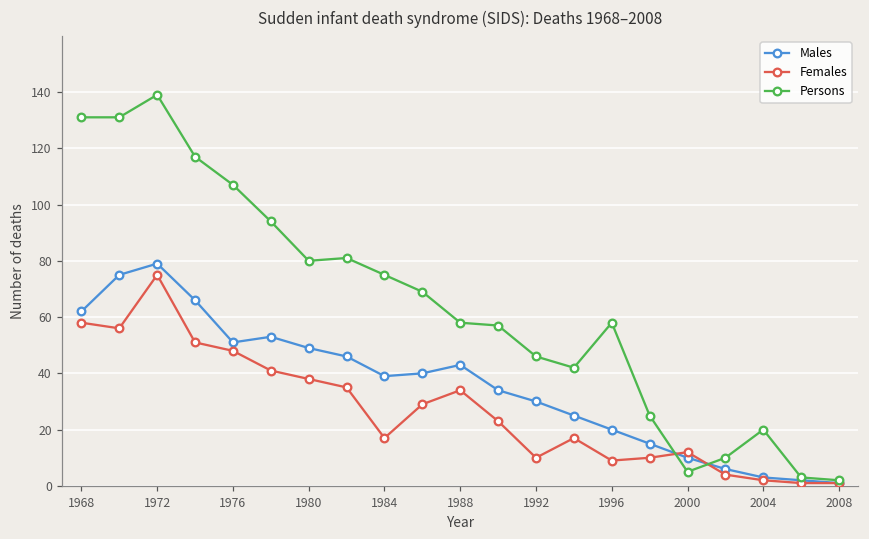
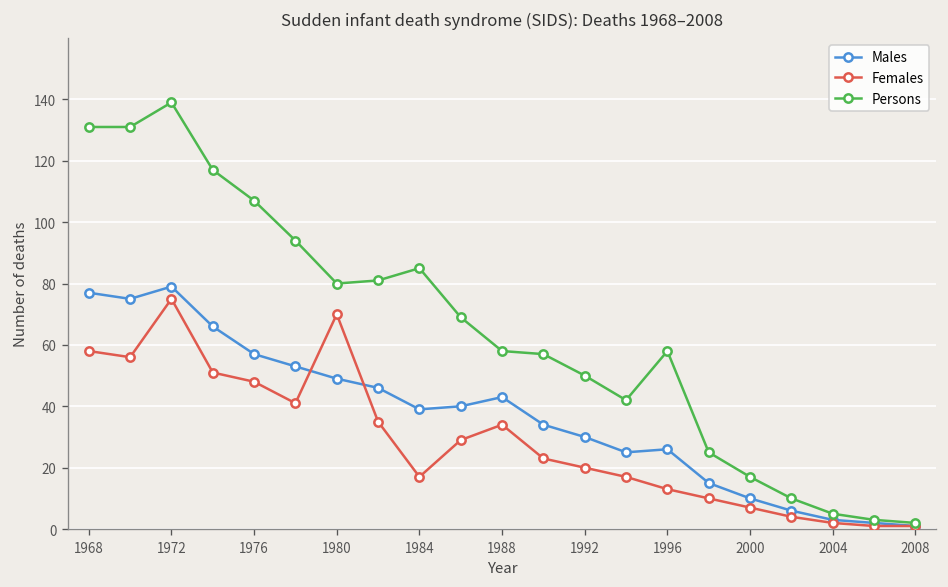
  {
    "Males": {
-     "1968": 62,
+     "1968": 77,
      "1972": 79,
-     "1976": 51,
+     "1976": 57,
      "1980": 49,
      "1984": 39,
      "1988": 43,
      "1992": 30,
-     "1996": 20,
+     "1996": 26,
      "2000": 10,
      "2004": 3
    },
    "Females": {
      "1968": 58,
      "1972": 75,
      "1976": 48,
-     "1980": 38,
+     "1980": 70,
      "1984": 17,
      "1988": 34,
-     "1992": 10,
-     "1996": 9,
-     "2000": 12,
+     "1992": 20,
+     "1996": 13,
+     "2000": 7,
      "2004": 2
    },
    "Persons": {
      "1968": 131,
      "1972": 139,
      "1976": 107,
      "1980": 80,
-     "1984": 75,
+     "1984": 85,
      "1988": 58,
-     "1992": 46,
+     "1992": 50,
      "1996": 58,
-     "2000": 5,
-     "2004": 20,
+     "2000": 17,
+     "2004": 5,
      "2008": 2
    }
  }
